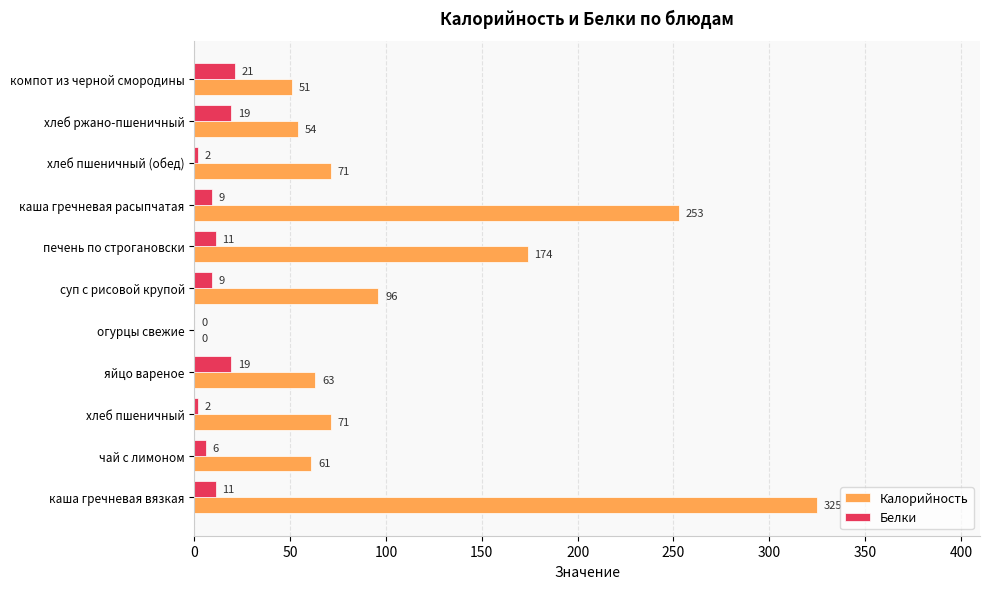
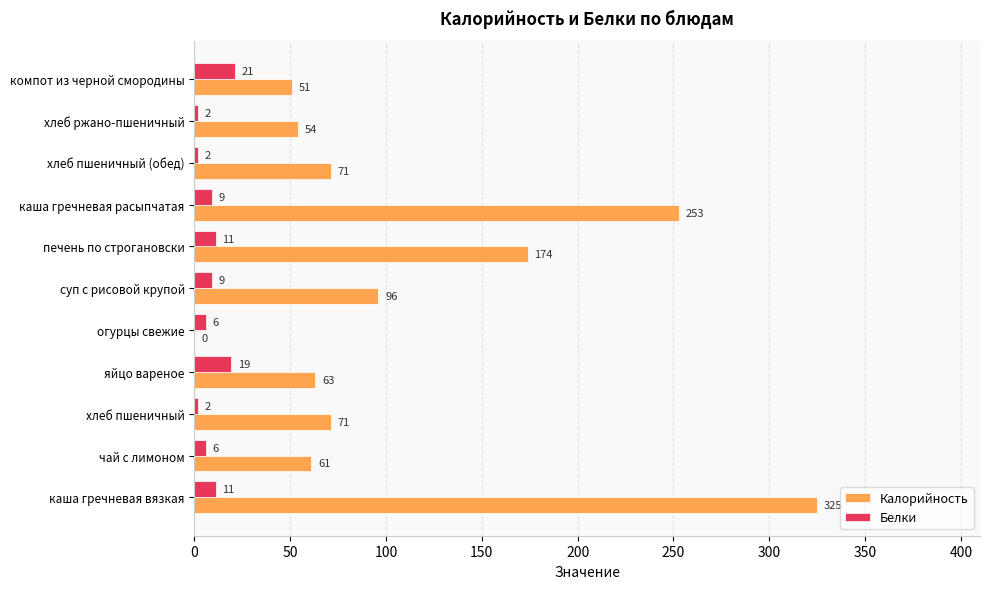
  {
    "Калорийность": {
      "компот из черной смородины": 51,
      "хлеб ржано-пшеничный": 54,
      "хлеб пшеничный (обед)": 71,
      "каша гречневая расыпчатая": 253,
      "печень по строгановски": 174,
      "суп с рисовой крупой": 96,
      "огурцы свежие": 0,
      "яйцо вареное": 63,
      "хлеб пшеничный": 71,
      "чай с лимоном": 61
    },
    "Белки": {
      "компот из черной смородины": 21,
-     "хлеб ржано-пшеничный": 19,
+     "хлеб ржано-пшеничный": 2,
      "хлеб пшеничный (обед)": 2,
      "каша гречневая расыпчатая": 9,
      "печень по строгановски": 11,
      "суп с рисовой крупой": 9,
-     "огурцы свежие": 0,
+     "огурцы свежие": 6,
      "яйцо вареное": 19,
      "хлеб пшеничный": 2,
      "чай с лимоном": 6,
      "каша гречневая вязкая": 11
    }
  }
